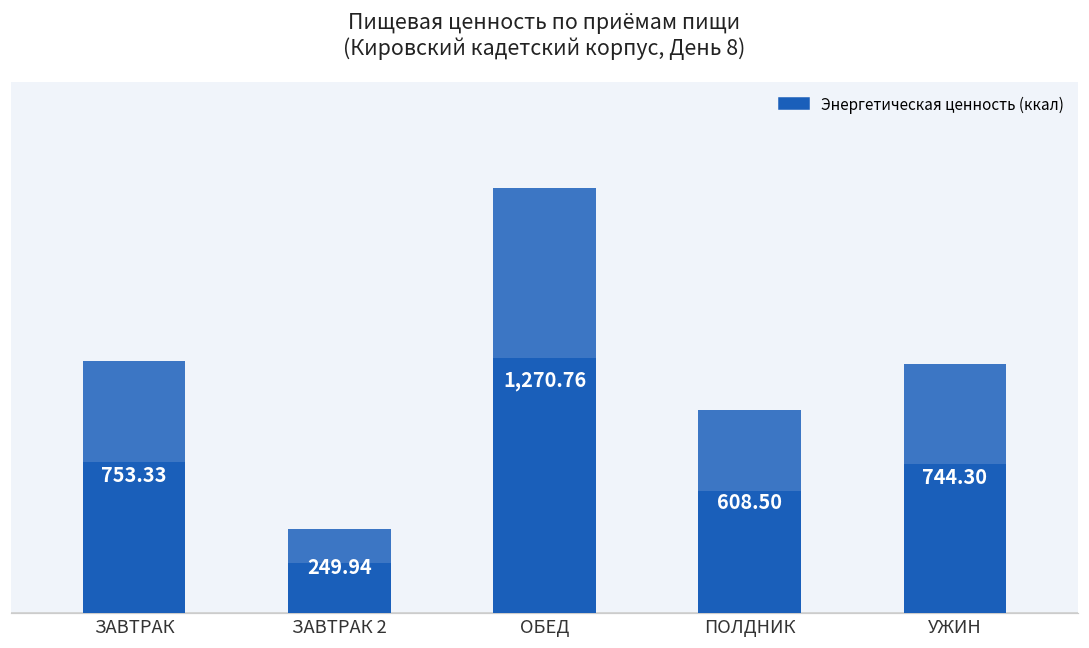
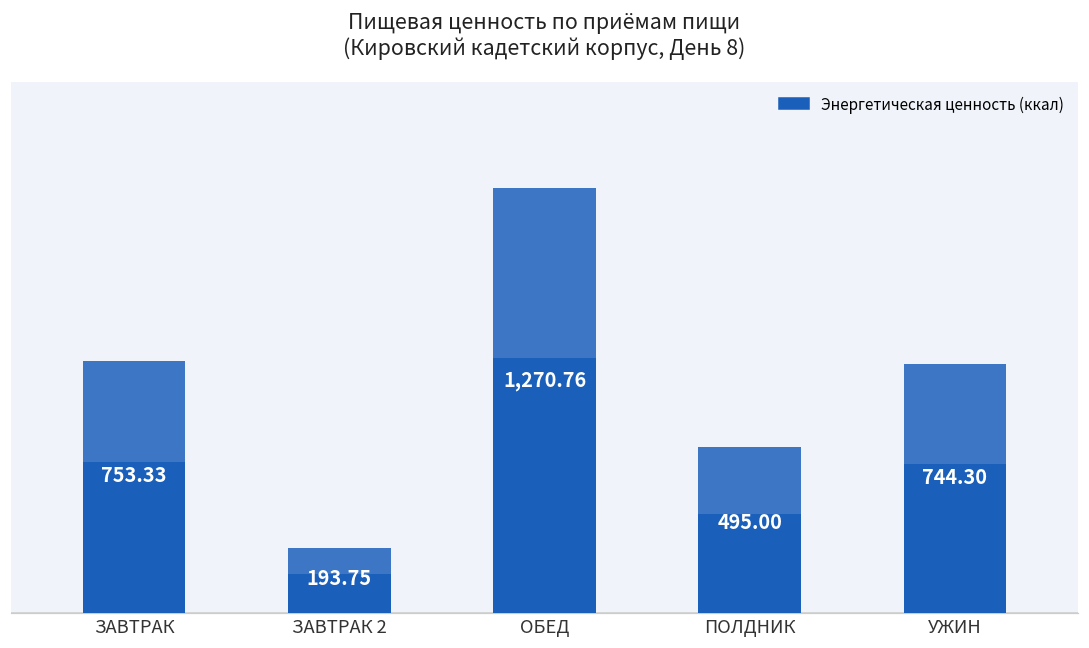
  {
    "Энергетическая ценность (ккал)": {
      "ЗАВТРАК": "753.33",
-     "ЗАВТРАК 2": "249.94",
+     "ЗАВТРАК 2": "193.75",
      "ОБЕД": "1,270.76",
-     "ПОЛДНИК": "608.50",
+     "ПОЛДНИК": "495.00",
      "УЖИН": "744.30"
    }
  }
